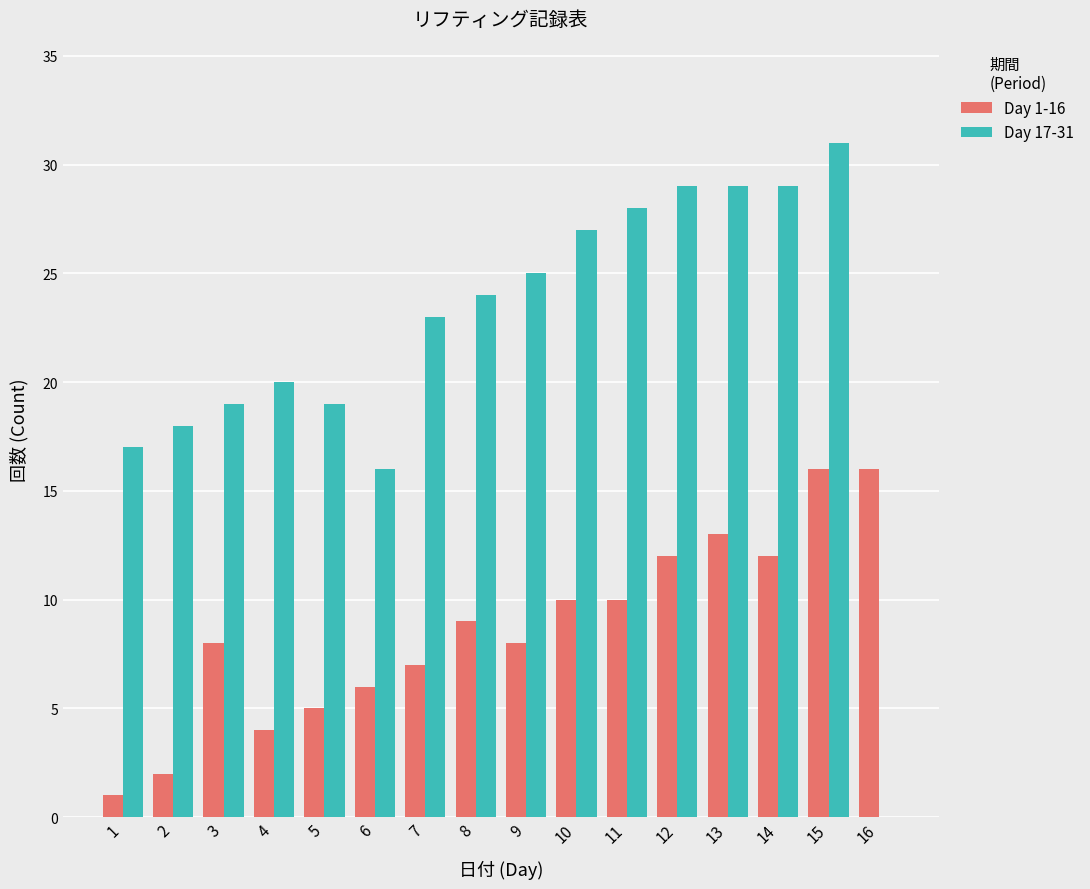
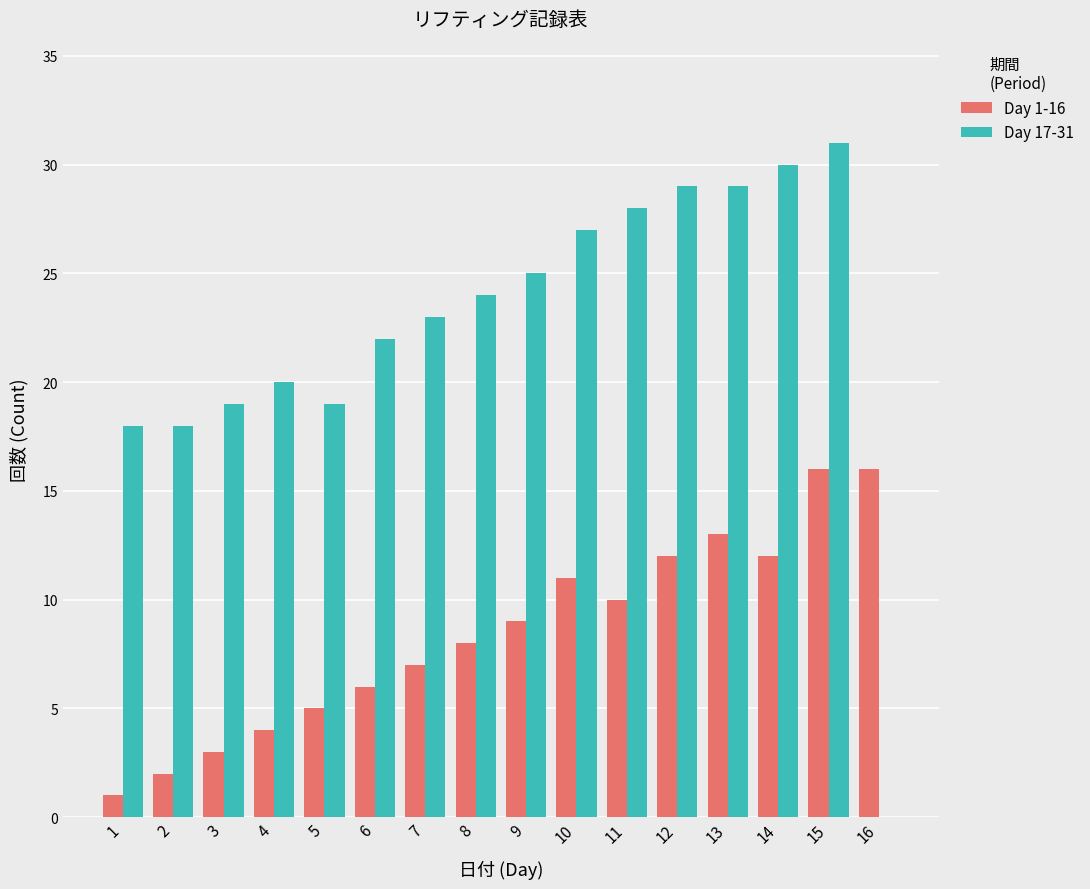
  {
    "Day 1-16": {
      "1": 1,
      "2": 2,
-     "3": 8,
+     "3": 3,
      "4": 4,
      "5": 5,
      "6": 6,
      "7": 7,
-     "8": 9,
-     "9": 8,
-     "10": 10,
+     "8": 8,
+     "9": 9,
+     "10": 11,
      "11": 10,
      "12": 12,
      "13": 13,
      "14": 12,
      "15": 16,
      "16": 16
    },
    "Day 17-31": {
-     "1": 17,
+     "1": 18,
      "2": 18,
      "3": 19,
      "4": 20,
      "5": 19,
-     "6": 16,
+     "6": 22,
      "7": 23,
      "8": 24,
      "9": 25,
      "10": 27,
      "11": 28,
      "12": 29,
      "13": 29,
-     "14": 29,
+     "14": 30,
      "15": 31,
      "16": 0
    }
  }
